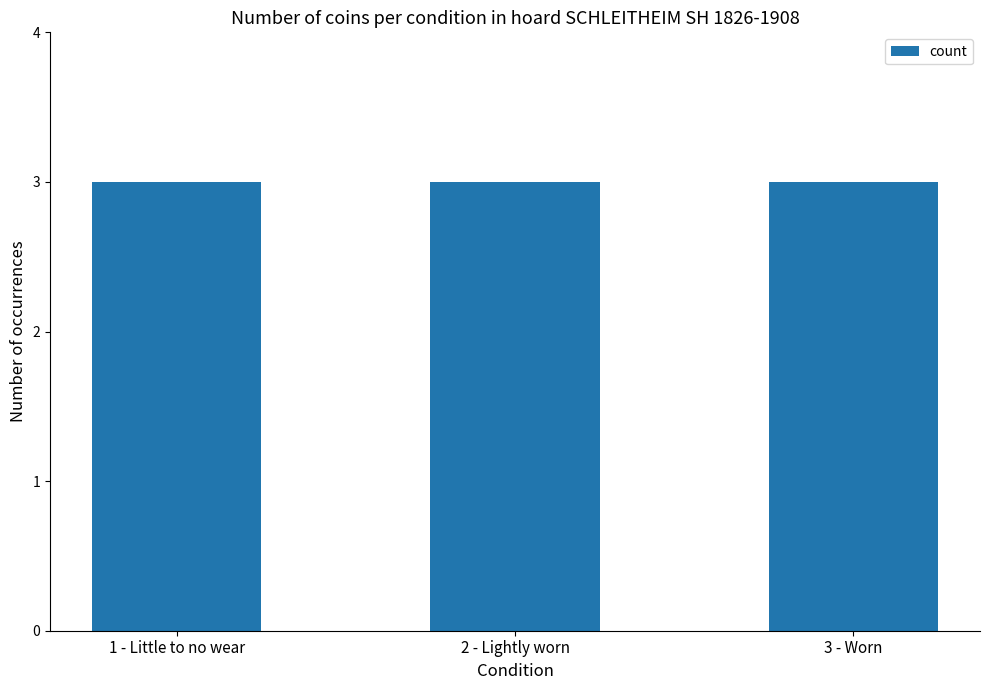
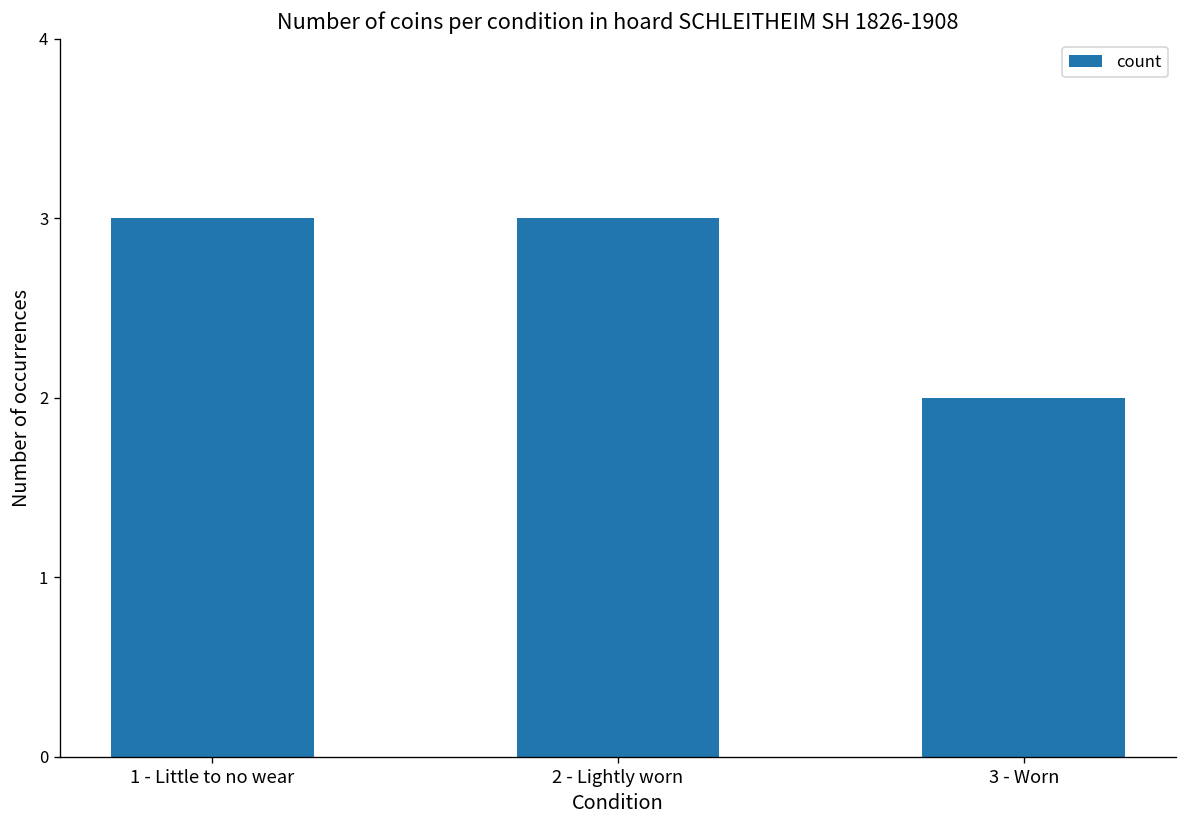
  {
    "1 - Little to no wear": 3,
    "2 - Lightly worn": 3,
-   "3 - Worn": 3
+   "3 - Worn": 2
  }
